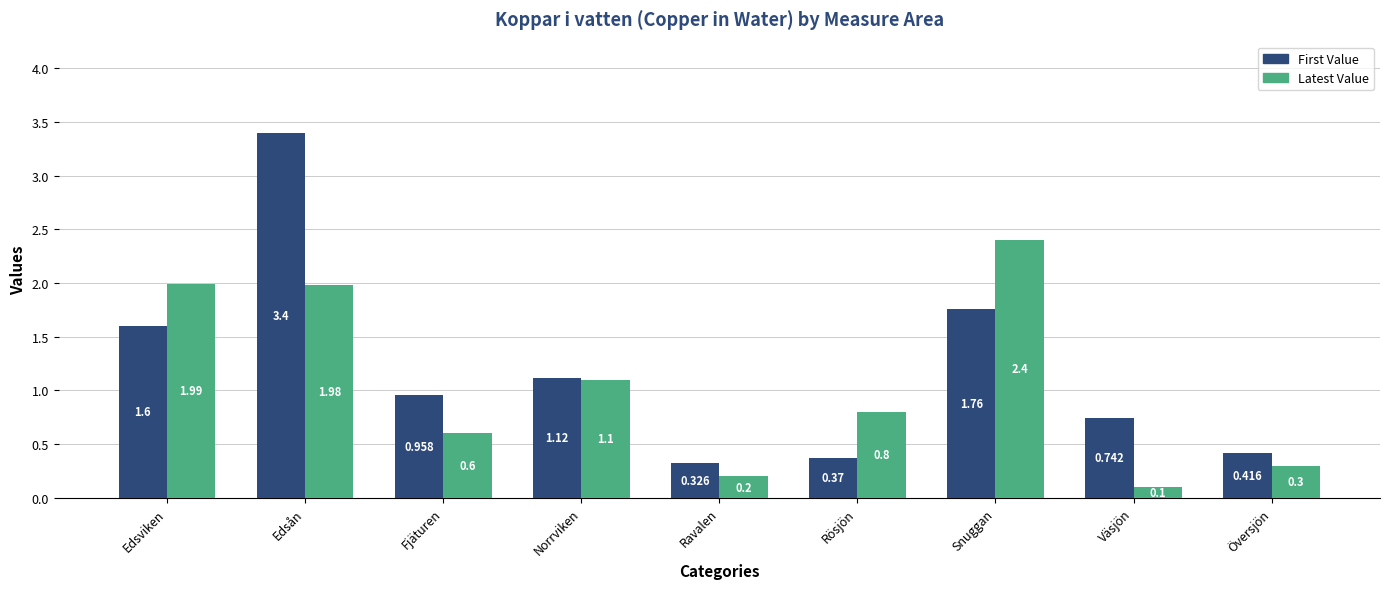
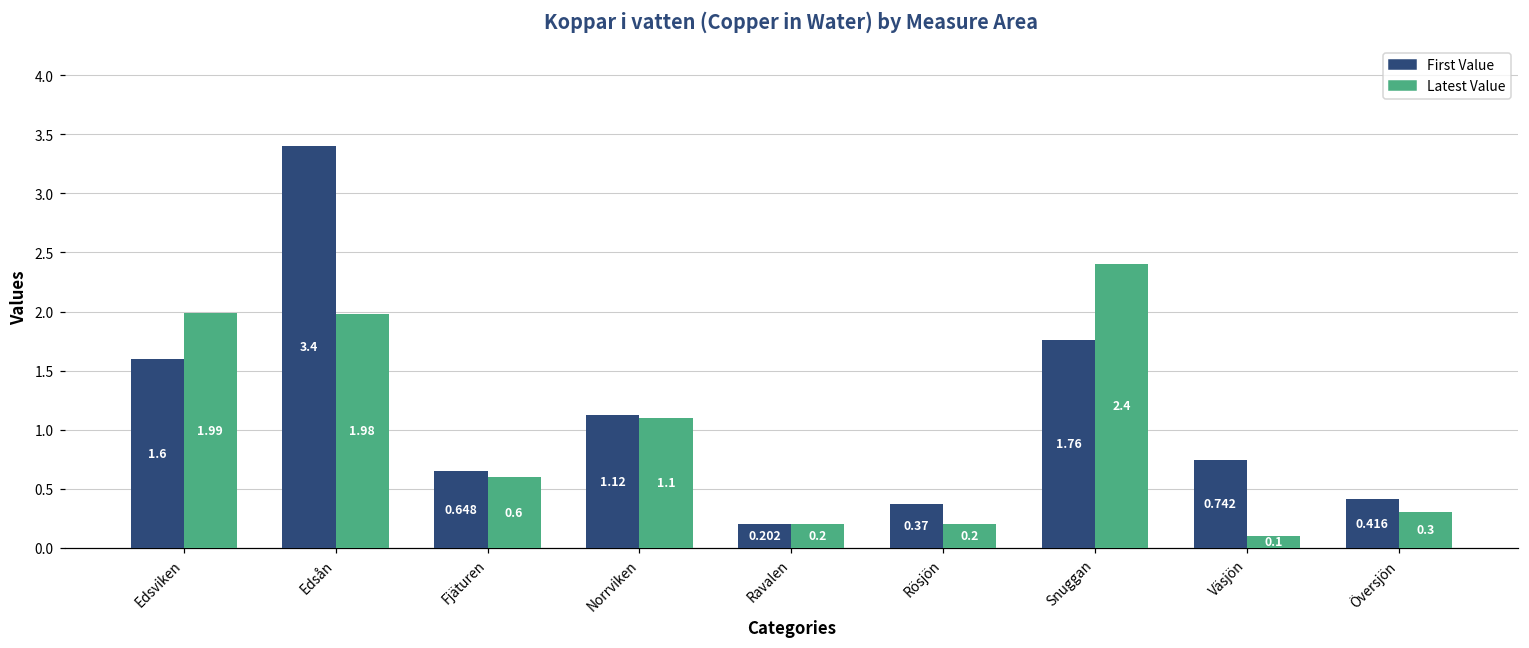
  {
    "First Value": {
      "Edsviken": 1.6,
      "Edsån": 3.4,
-     "Fjäturen": 0.958,
+     "Fjäturen": 0.648,
      "Norrviken": 1.12,
-     "Ravalen": 0.326,
+     "Ravalen": 0.202,
      "Rösjön": 0.37,
      "Snuggan": 1.76,
      "Väsjön": 0.742,
      "Översjön": 0.416
    },
    "Latest Value": {
      "Edsviken": 1.99,
      "Edsån": 1.98,
      "Fjäturen": 0.6,
      "Norrviken": 1.1,
      "Ravalen": 0.2,
-     "Rösjön": 0.8,
+     "Rösjön": 0.2,
      "Snuggan": 2.4,
      "Väsjön": 0.1,
      "Översjön": 0.3
    }
  }
